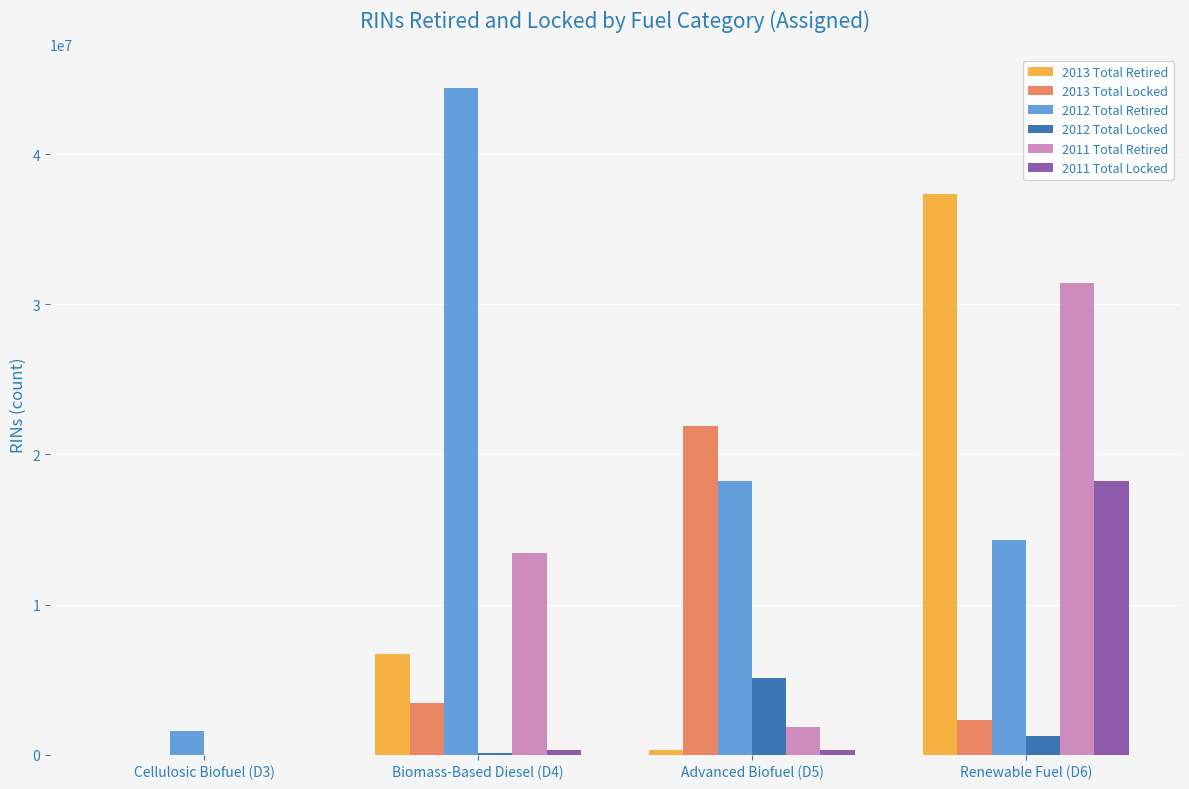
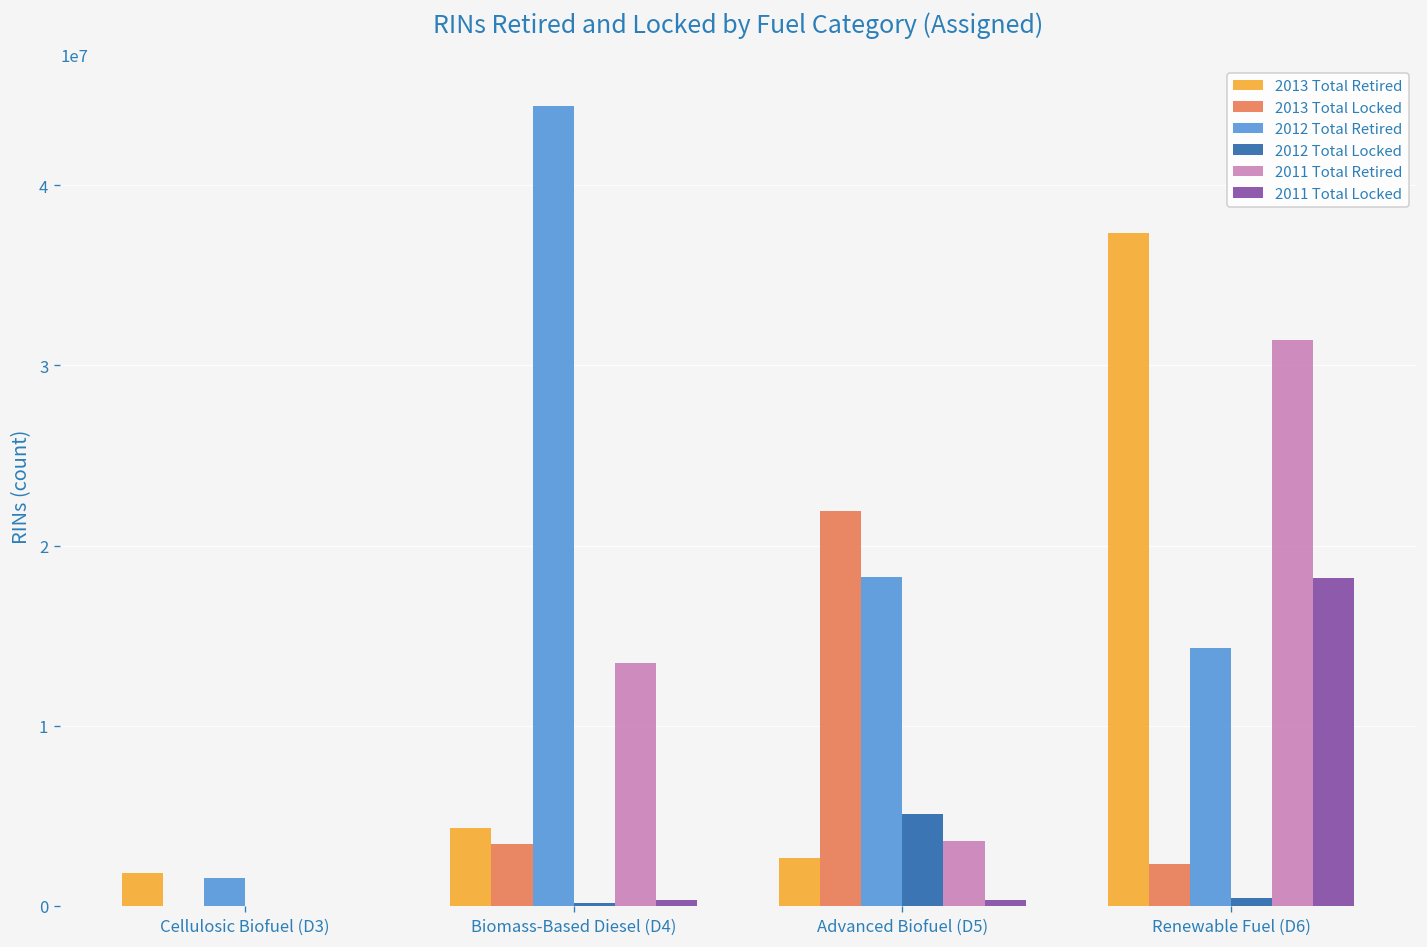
  {
    "2013 Total Retired": {
-     "Cellulosic Biofuel (D3)": 0,
-     "Biomass-Based Diesel (D4)": 6700000,
-     "Advanced Biofuel (D5)": 300000,
+     "Cellulosic Biofuel (D3)": 1800000,
+     "Biomass-Based Diesel (D4)": 4300000,
+     "Advanced Biofuel (D5)": 2700000,
      "Renewable Fuel (D6)": 37400000
    },
    "2013 Total Locked": {
      "Cellulosic Biofuel (D3)": 0,
      "Biomass-Based Diesel (D4)": 3400000,
      "Advanced Biofuel (D5)": 21900000,
      "Renewable Fuel (D6)": 2300000
    },
    "2012 Total Retired": {
      "Cellulosic Biofuel (D3)": 1500000,
      "Biomass-Based Diesel (D4)": 44400000,
      "Advanced Biofuel (D5)": 18200000,
      "Renewable Fuel (D6)": 14300000
    },
    "2012 Total Locked": {
      "Cellulosic Biofuel (D3)": 0,
      "Advanced Biofuel (D5)": 5100000,
-     "Renewable Fuel (D6)": 1200000
+     "Renewable Fuel (D6)": 400000
    },
    "2011 Total Retired": {
      "Cellulosic Biofuel (D3)": 0,
      "Biomass-Based Diesel (D4)": 13500000,
-     "Advanced Biofuel (D5)": 1800000,
+     "Advanced Biofuel (D5)": 3600000,
      "Renewable Fuel (D6)": 31400000
    },
    "2011 Total Locked": {
      "Cellulosic Biofuel (D3)": 0,
      "Biomass-Based Diesel (D4)": 300000,
      "Advanced Biofuel (D5)": 300000,
      "Renewable Fuel (D6)": 18200000
    }
  }
